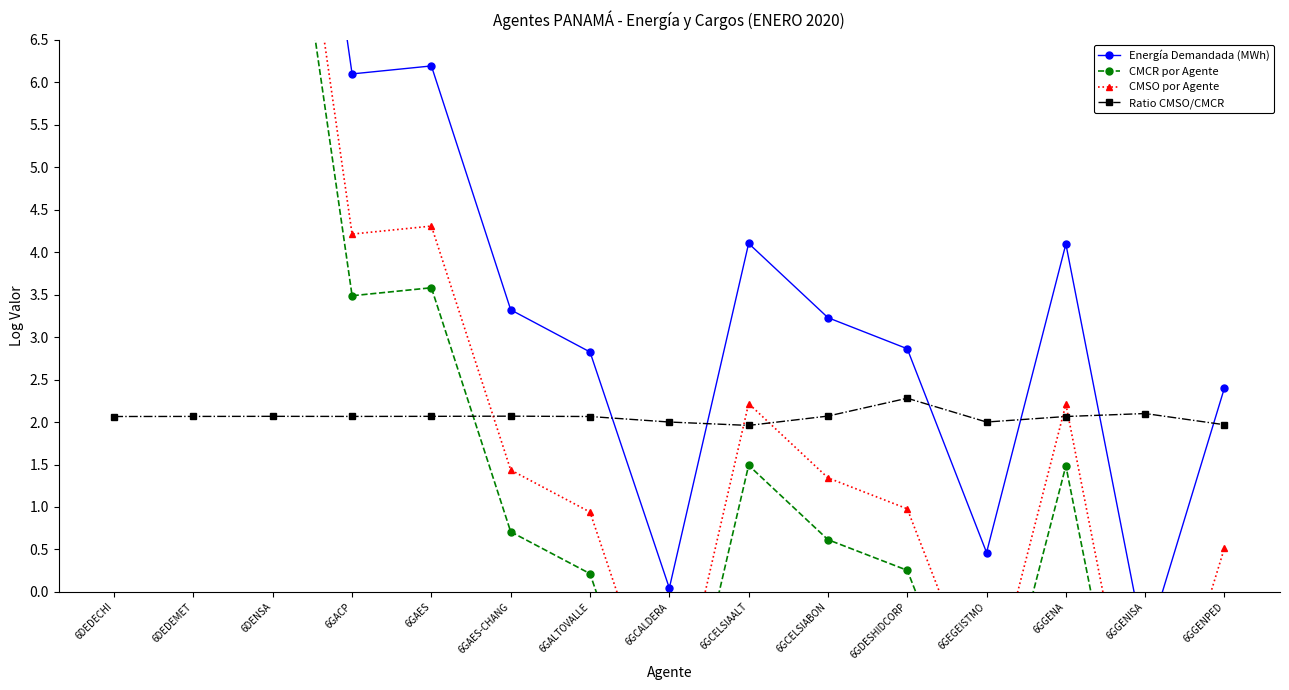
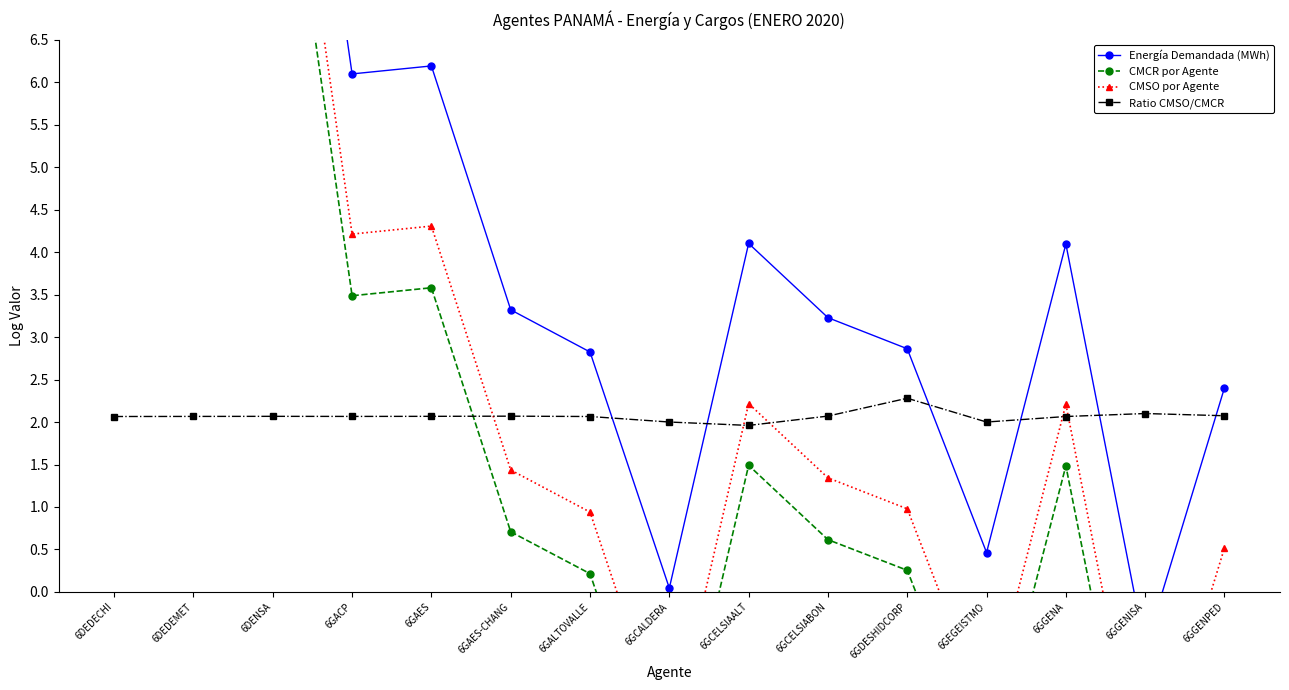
  {
    "Energía Demandada (MWh)": {
      "6GACP": 6.1,
      "6GAES": 6.2,
      "6GAES-CHANG": 3.3,
      "6GALTOVALLE": 2.8,
      "6GCALDERA": 0.0,
      "6GCELSIAALT": 4.1,
      "6GCELSIABON": 3.2,
      "6GDESHIDCORP": 2.9,
      "6GEGEISTMO": 0.5,
      "6GGENA": 4.1,
      "6GGENPED": 2.4
    },
    "CMCR por Agente": {
      "6GACP": 3.5,
      "6GAES": 3.6,
      "6GAES-CHANG": 0.7,
      "6GALTOVALLE": 0.2,
      "6GCELSIAALT": 1.5,
      "6GCELSIABON": 0.6,
      "6GDESHIDCORP": 0.3,
      "6GGENA": 1.5
    },
    "CMSO por Agente": {
      "6GACP": 4.2,
      "6GAES": 4.3,
      "6GAES-CHANG": 1.4,
      "6GALTOVALLE": 0.9,
      "6GCELSIAALT": 2.2,
      "6GCELSIABON": 1.3,
      "6GDESHIDCORP": 1.0,
      "6GGENA": 2.2,
      "6GGENPED": 0.5
    },
    "Ratio CMSO/CMCR": {
      "6DEDECHI": 2.1,
      "6DEDEMET": 2.1,
      "6DENSA": 2.1,
      "6GACP": 2.1,
      "6GAES": 2.1,
      "6GAES-CHANG": 2.1,
      "6GALTOVALLE": 2.1,
      "6GCALDERA": 2.0,
      "6GCELSIAALT": 2.0,
      "6GCELSIABON": 2.1,
      "6GDESHIDCORP": 2.3,
      "6GEGEISTMO": 2.0,
      "6GGENA": 2.1,
      "6GGENISA": 2.1,
-     "6GGENPED": 2.0
+     "6GGENPED": 2.1
    }
  }
